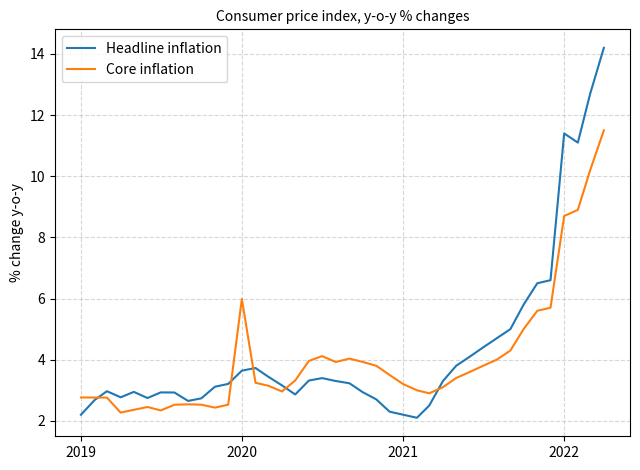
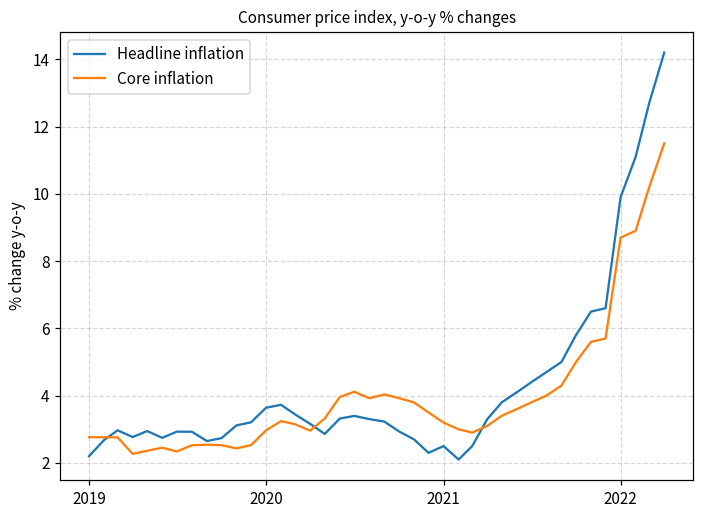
  {
    "Headline inflation": {
      "2019": 2.2,
      "2020": 3.6,
-     "2021": 2.2,
-     "2022": 11.4
+     "2021": 2.5,
+     "2022": 9.9
    },
    "Core inflation": {
      "2019": 2.8,
-     "2020": 6.0,
+     "2020": 3.0,
      "2021": 3.2,
      "2022": 8.7
    }
  }
